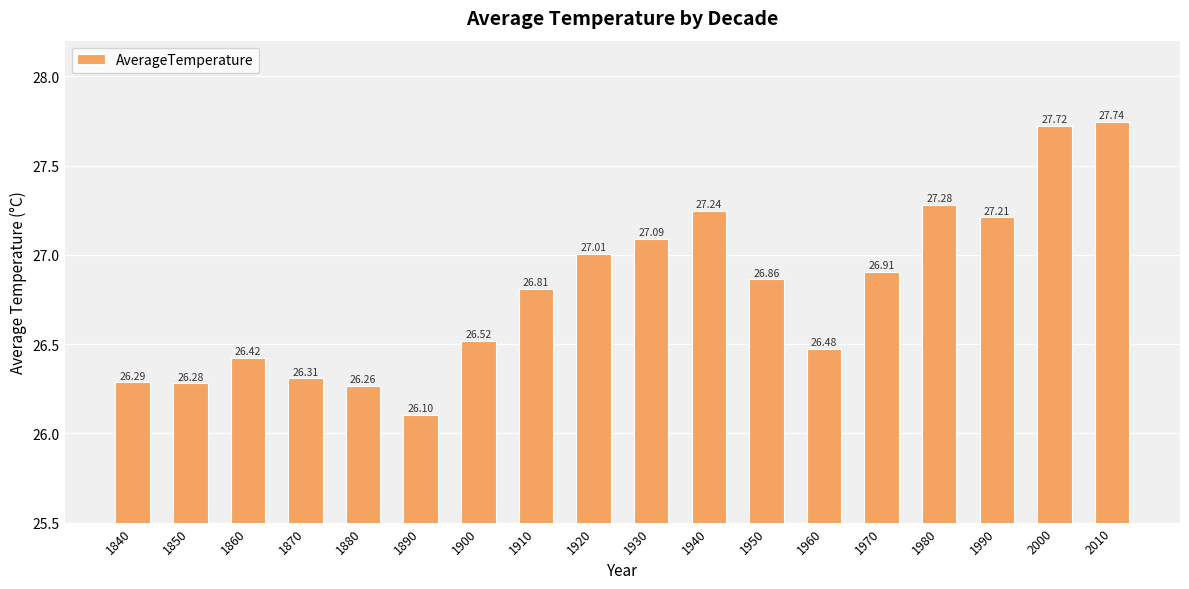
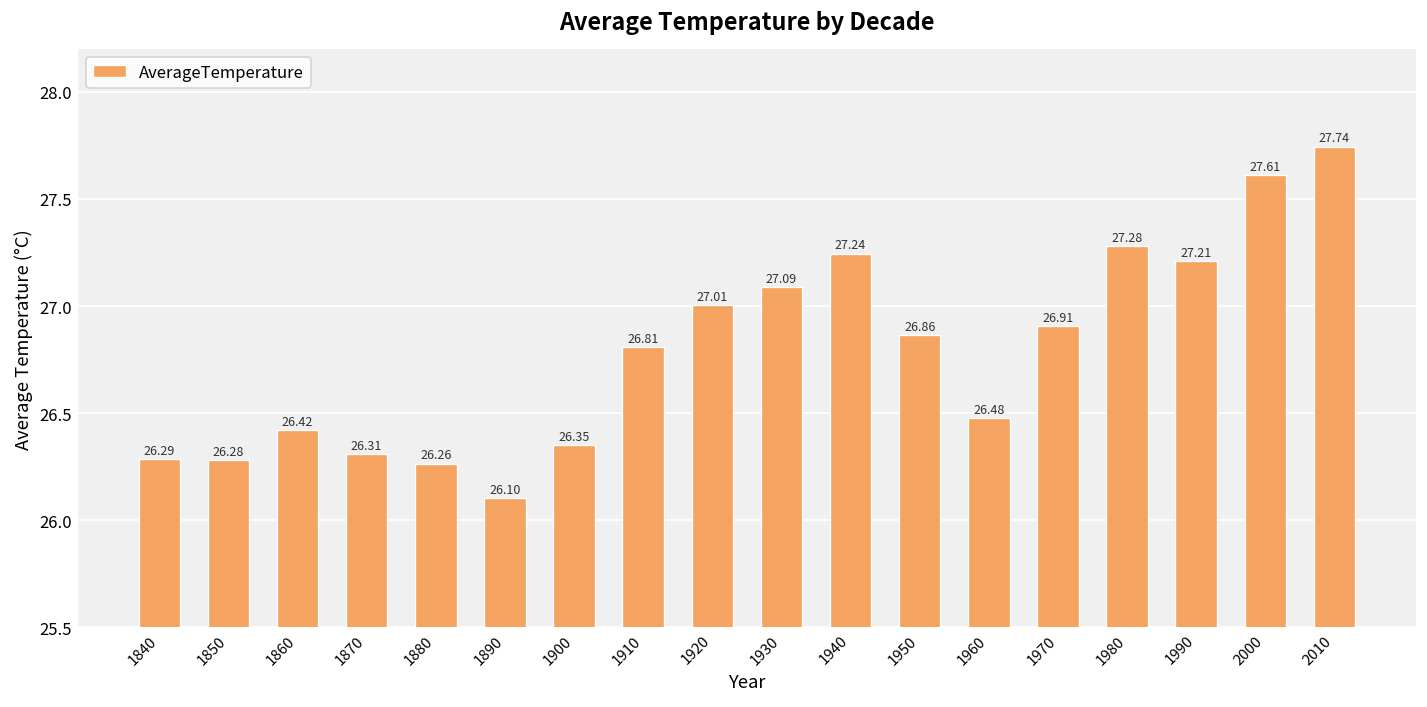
  {
    "1840": 26.29,
    "1850": 26.28,
    "1860": 26.42,
    "1870": 26.31,
    "1880": 26.26,
    "1890": 26.10,
-   "1900": 26.52,
+   "1900": 26.35,
    "1910": 26.81,
    "1920": 27.01,
    "1930": 27.09,
    "1940": 27.24,
    "1950": 26.86,
    "1960": 26.48,
    "1970": 26.91,
    "1980": 27.28,
    "1990": 27.21,
-   "2000": 27.72,
+   "2000": 27.61,
    "2010": 27.74
  }
